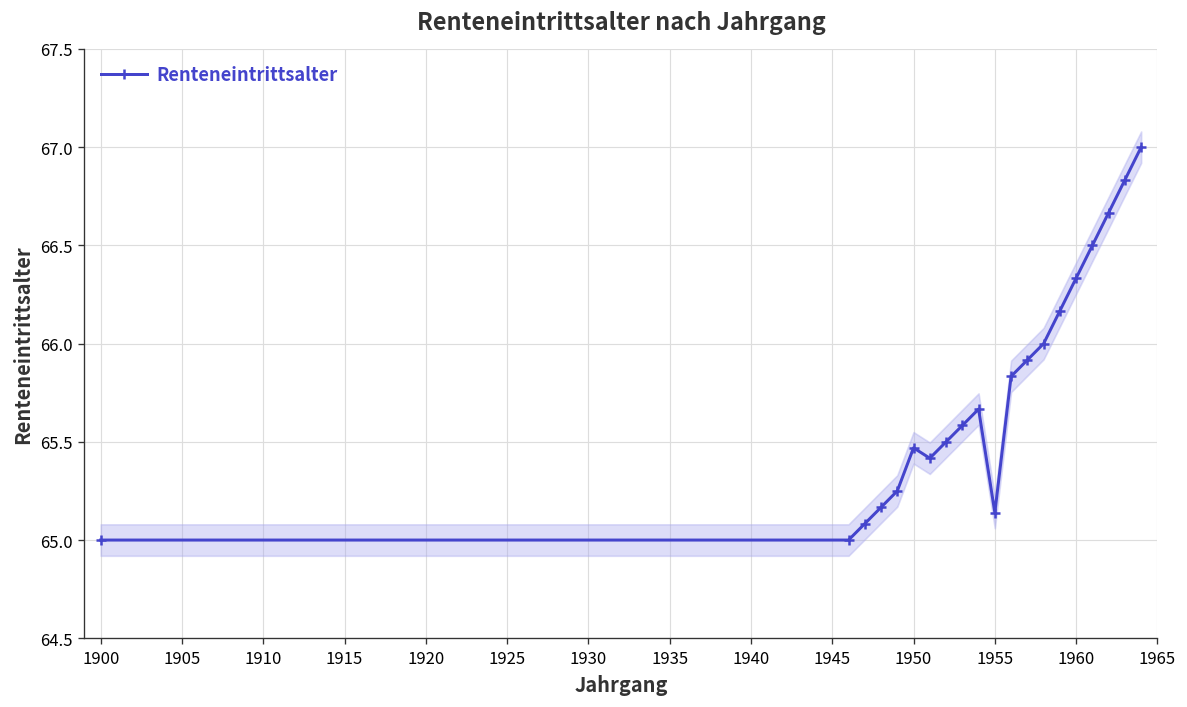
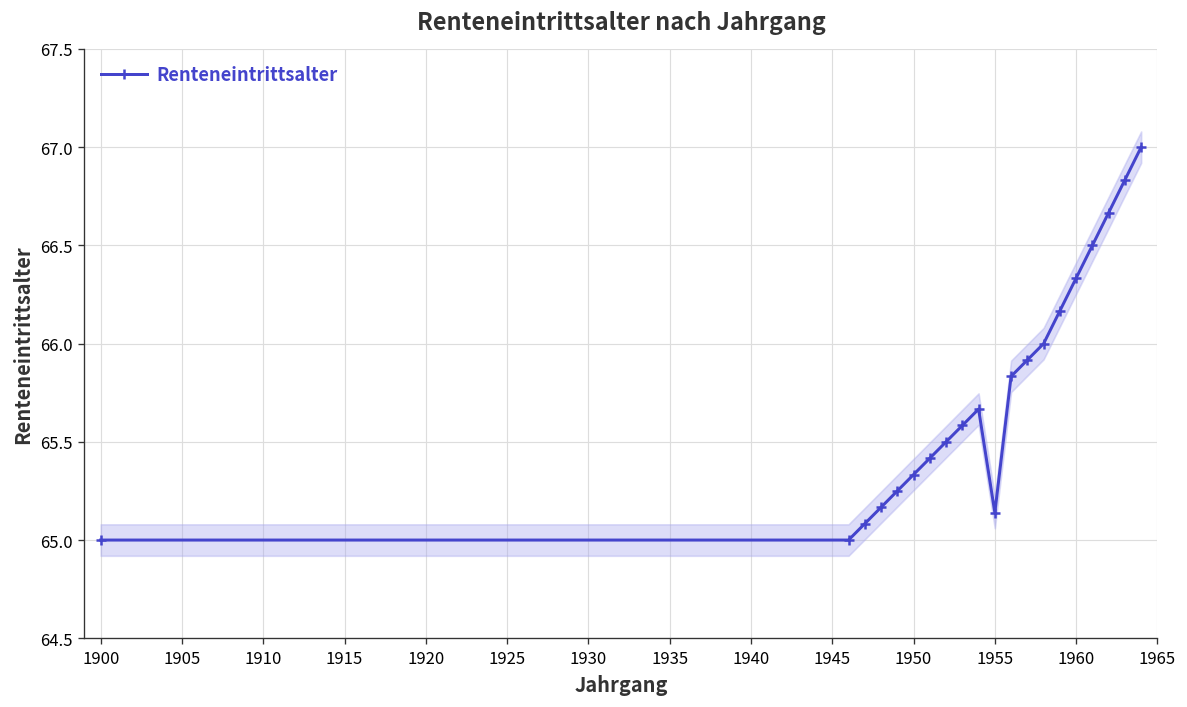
  {
    "Renteneintrittsalter": {
      "1900": 65.00,
-     "1950": 65.47,
+     "1950": 65.33,
      "1955": 65.14,
      "1960": 66.33
    }
  }
